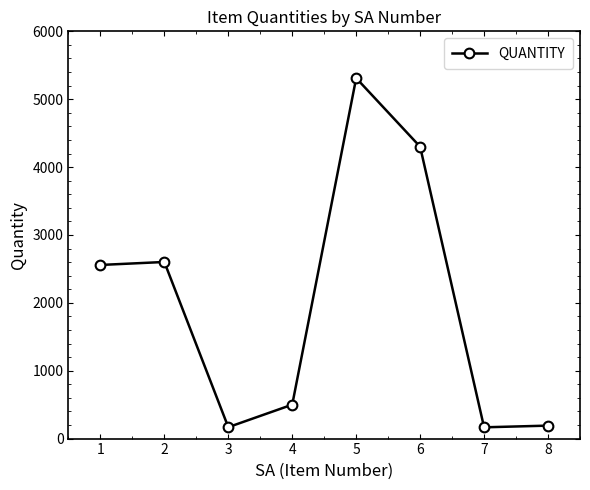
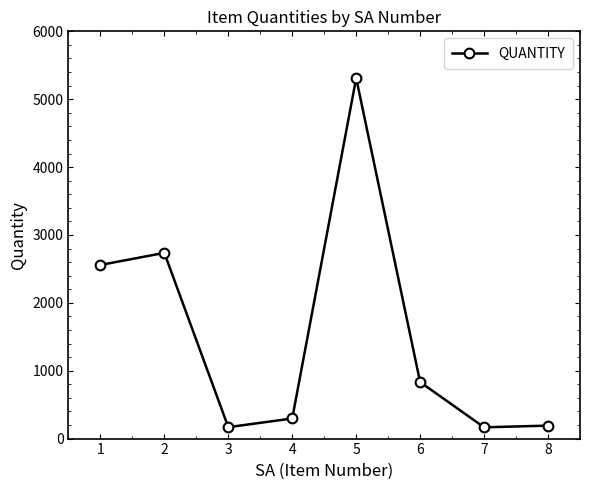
  {
    "1": 2600,
-   "2": 2600,
+   "2": 2700,
    "3": 200,
-   "4": 500,
+   "4": 300,
    "5": 5300,
-   "6": 4300,
+   "6": 800,
    "7": 200,
    "8": 200
  }
